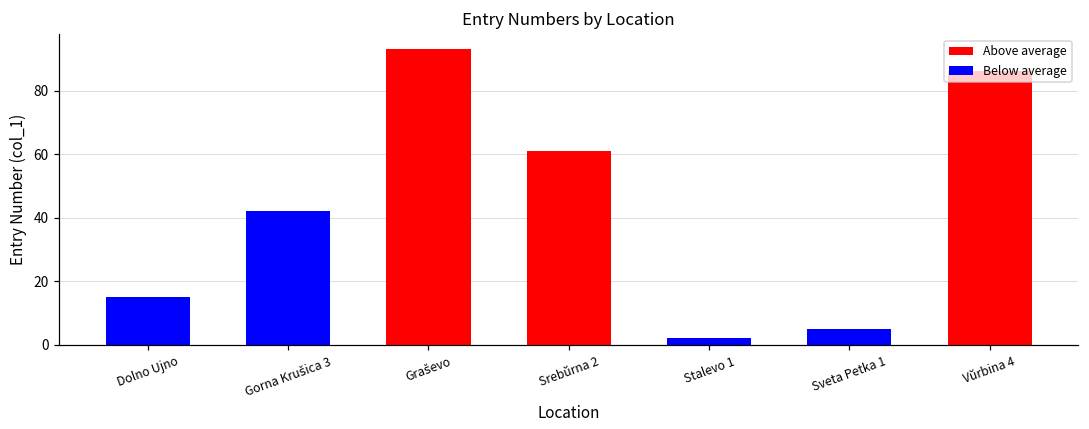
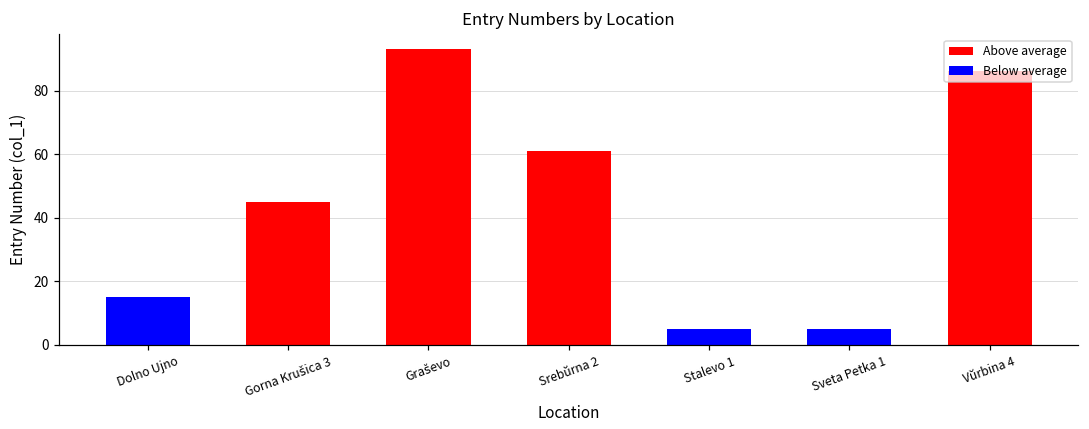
  {
    "Dolno Ujno": 15,
-   "Gorna Krušica 3": 42,
+   "Gorna Krušica 3": 45,
    "Graševo": 93,
    "Srebŭrna 2": 61,
-   "Stalevo 1": 2,
+   "Stalevo 1": 5,
    "Sveta Petka 1": 5
  }
